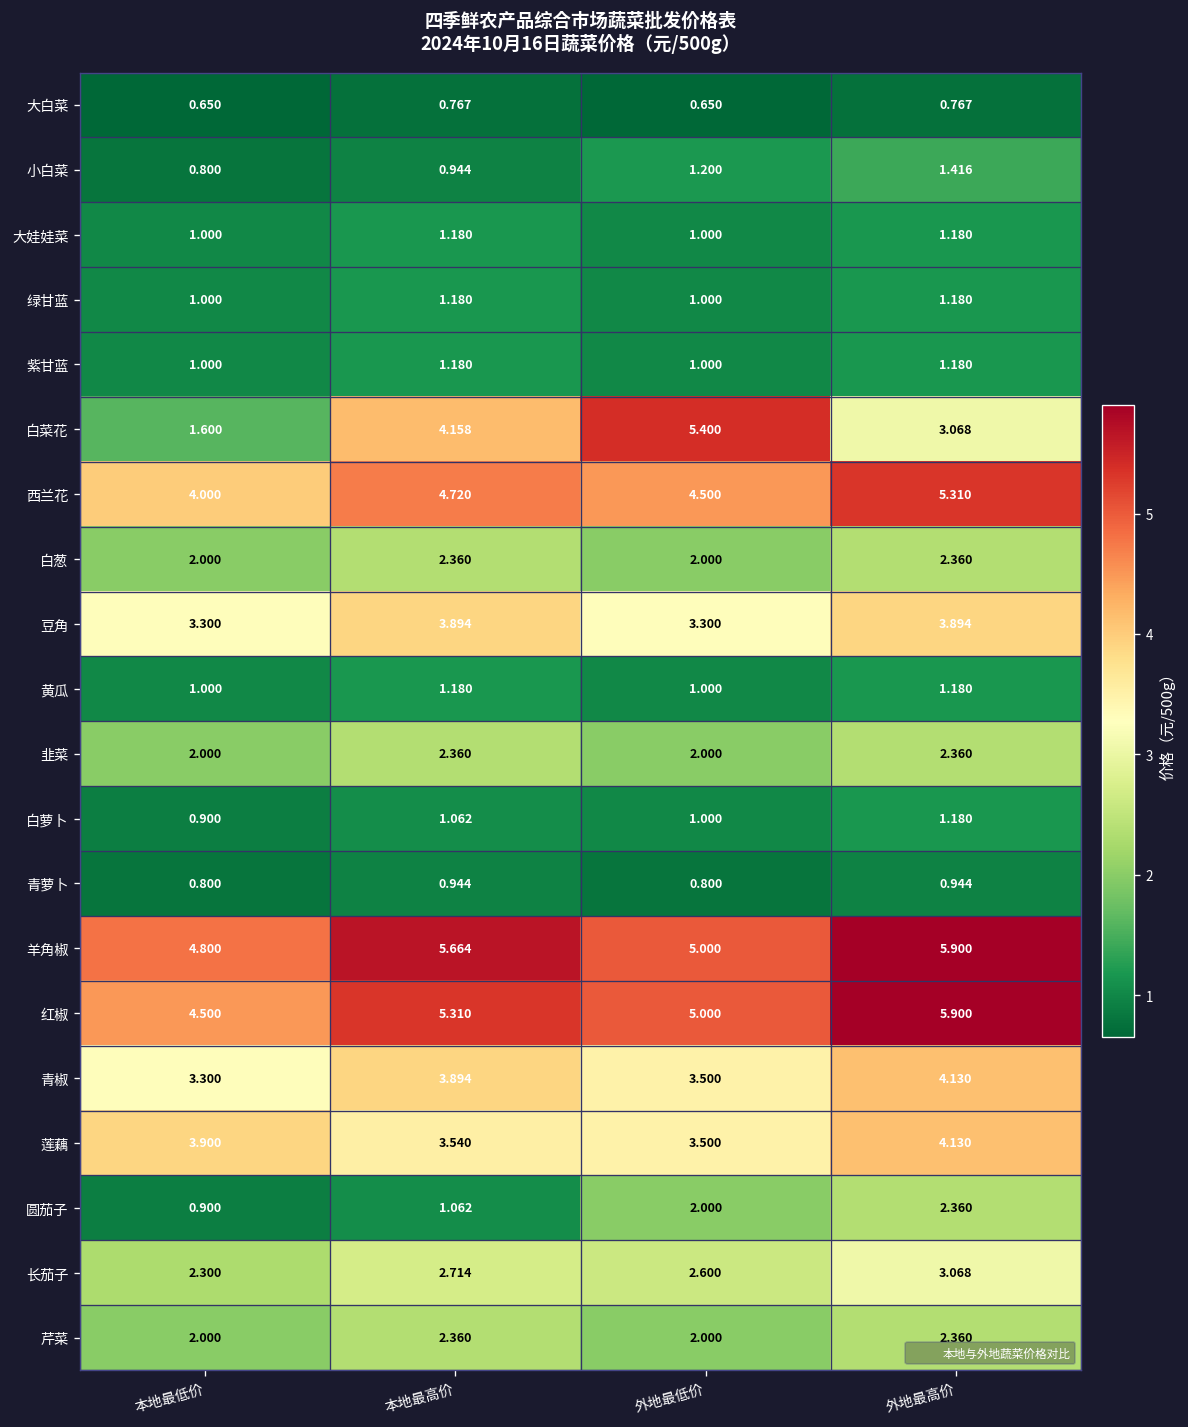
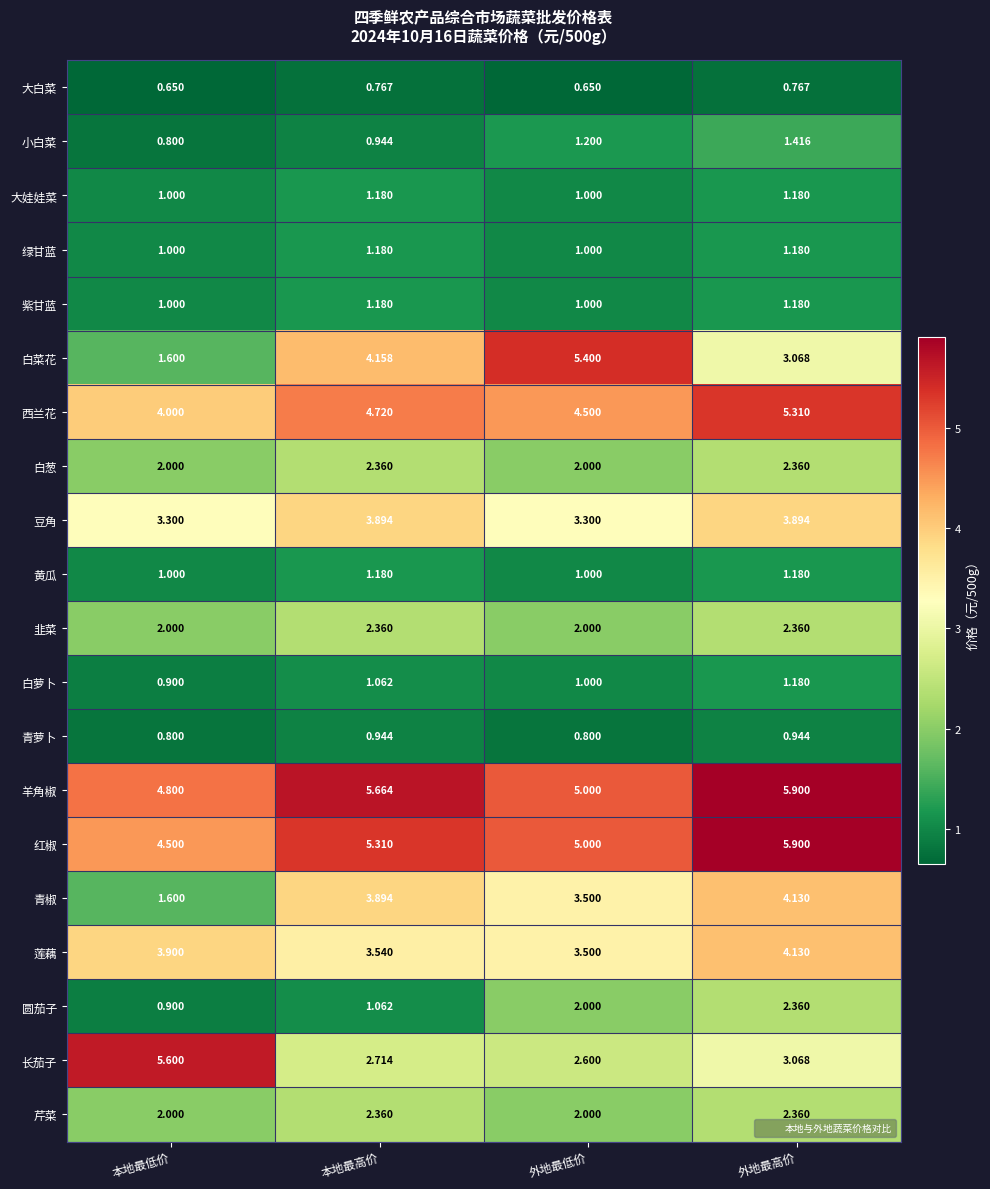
  {
    "大白菜": {
      "本地最低价": 0.650,
      "本地最高价": 0.767,
      "外地最低价": 0.650,
      "外地最高价": 0.767
    },
    "小白菜": {
      "本地最低价": 0.800,
      "本地最高价": 0.944,
      "外地最低价": 1.200,
      "外地最高价": 1.416
    },
    "大娃娃菜": {
      "本地最低价": 1.000,
      "本地最高价": 1.180,
      "外地最低价": 1.000,
      "外地最高价": 1.180
    },
    "绿甘蓝": {
      "本地最低价": 1.000,
      "本地最高价": 1.180,
      "外地最低价": 1.000,
      "外地最高价": 1.180
    },
    "紫甘蓝": {
      "本地最低价": 1.000,
      "本地最高价": 1.180,
      "外地最低价": 1.000,
      "外地最高价": 1.180
    },
    "白菜花": {
      "本地最低价": 1.600,
      "本地最高价": 4.158,
      "外地最低价": 5.400,
      "外地最高价": 3.068
    },
    "西兰花": {
      "本地最低价": 4.000,
      "本地最高价": 4.720,
      "外地最低价": 4.500,
      "外地最高价": 5.310
    },
    "白葱": {
      "本地最低价": 2.000,
      "本地最高价": 2.360,
      "外地最低价": 2.000,
      "外地最高价": 2.360
    },
    "豆角": {
      "本地最低价": 3.300,
      "本地最高价": 3.894,
      "外地最低价": 3.300,
      "外地最高价": 3.894
    },
    "黄瓜": {
      "本地最低价": 1.000,
      "本地最高价": 1.180,
      "外地最低价": 1.000,
      "外地最高价": 1.180
    },
    "韭菜": {
      "本地最低价": 2.000,
      "本地最高价": 2.360,
      "外地最低价": 2.000,
      "外地最高价": 2.360
    },
    "白萝卜": {
      "本地最低价": 0.900,
      "本地最高价": 1.062,
      "外地最低价": 1.000,
      "外地最高价": 1.180
    },
    "青萝卜": {
      "本地最低价": 0.800,
      "本地最高价": 0.944,
      "外地最低价": 0.800,
      "外地最高价": 0.944
    },
    "羊角椒": {
      "本地最低价": 4.800,
      "本地最高价": 5.664,
      "外地最低价": 5.000,
      "外地最高价": 5.900
    },
    "红椒": {
      "本地最低价": 4.500,
      "本地最高价": 5.310,
      "外地最低价": 5.000,
      "外地最高价": 5.900
    },
    "青椒": {
-     "本地最低价": 3.300,
+     "本地最低价": 1.600,
      "本地最高价": 3.894,
      "外地最低价": 3.500,
      "外地最高价": 4.130
    },
    "莲藕": {
      "本地最低价": 3.900,
      "本地最高价": 3.540,
      "外地最低价": 3.500,
      "外地最高价": 4.130
    },
    "圆茄子": {
      "本地最低价": 0.900,
      "本地最高价": 1.062,
      "外地最低价": 2.000,
      "外地最高价": 2.360
    },
    "长茄子": {
-     "本地最低价": 2.300,
+     "本地最低价": 5.600,
      "本地最高价": 2.714,
      "外地最低价": 2.600,
      "外地最高价": 3.068
    },
    "芹菜": {
      "本地最低价": 2.000,
      "本地最高价": 2.360,
      "外地最低价": 2.000
    }
  }
